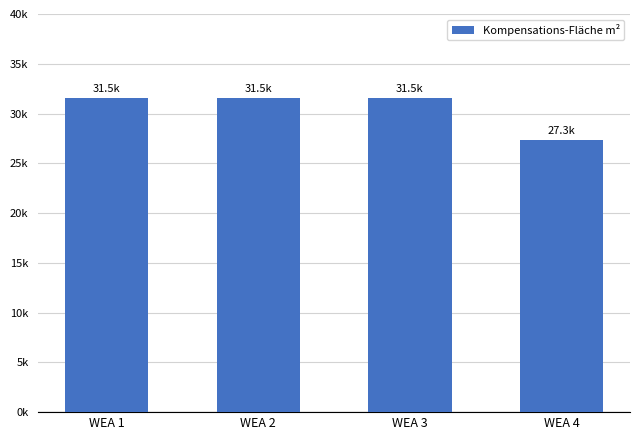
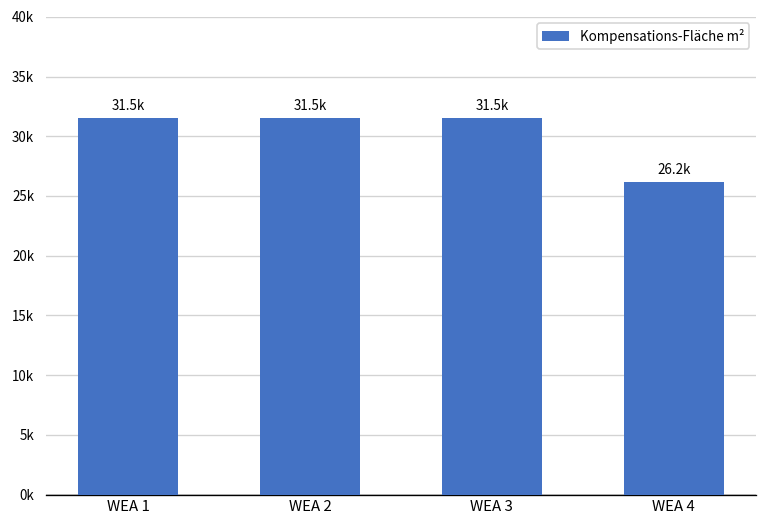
  {
    "WEA 1": "31.5k",
    "WEA 2": "31.5k",
    "WEA 3": "31.5k",
-   "WEA 4": "27.3k"
+   "WEA 4": "26.2k"
  }
